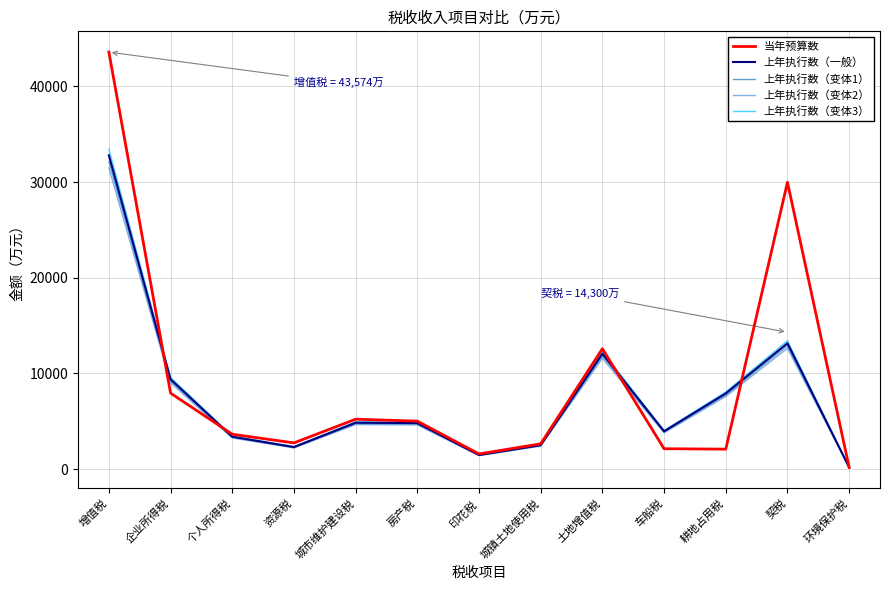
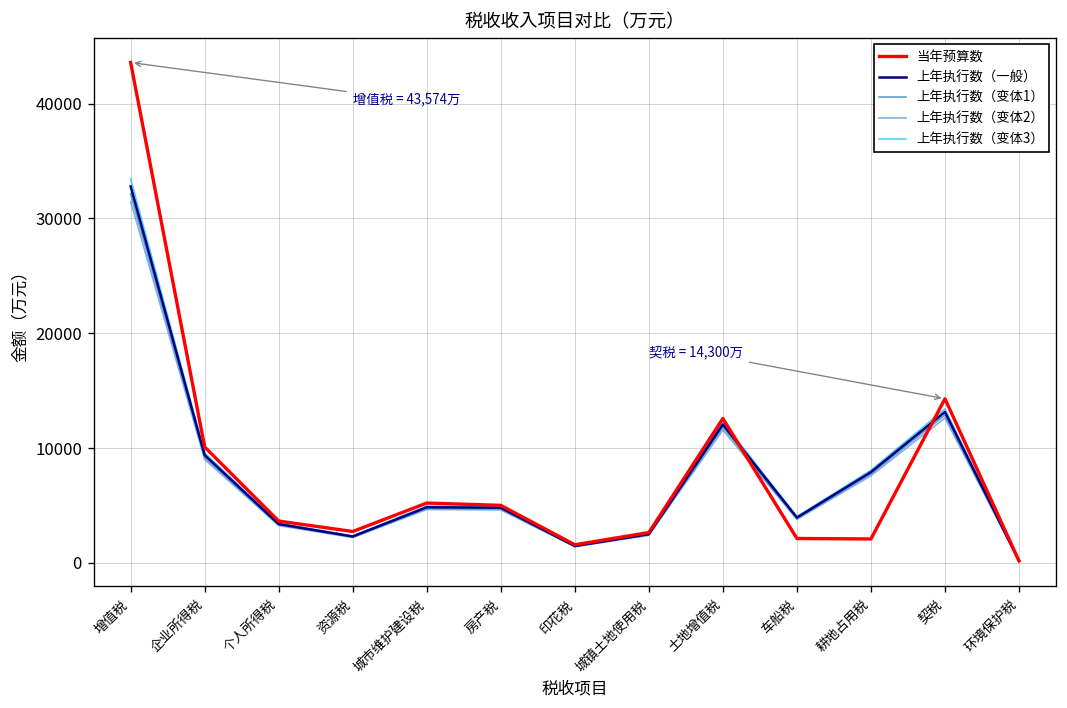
  {
    "当年预算数": {
-     "企业所得税": 8000,
+     "企业所得税": 10000,
      "资源税": 3000,
      "城市维护建设税": 5000,
      "土地增值税": 13000,
      "车船税": 2000,
      "耕地占用税": 2000,
-     "契税": 30000
+     "契税": 14000
    },
    "上年执行数（一般）": {
      "增值税": 33000
    },
    "上年执行数（变体1）": {
      "增值税": 32000
    },
    "上年执行数（变体2）": {
      "增值税": 31000
    },
    "上年执行数（变体3）": {
      "增值税": 33000
    }
  }
